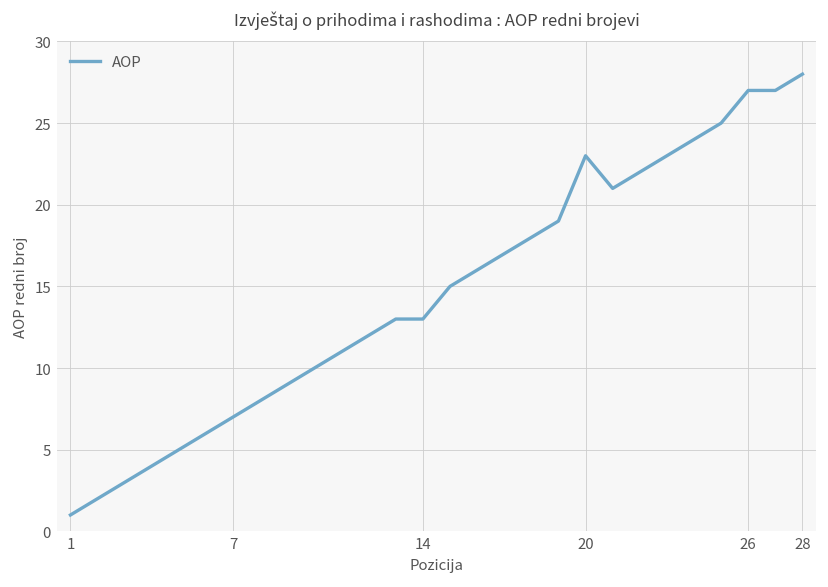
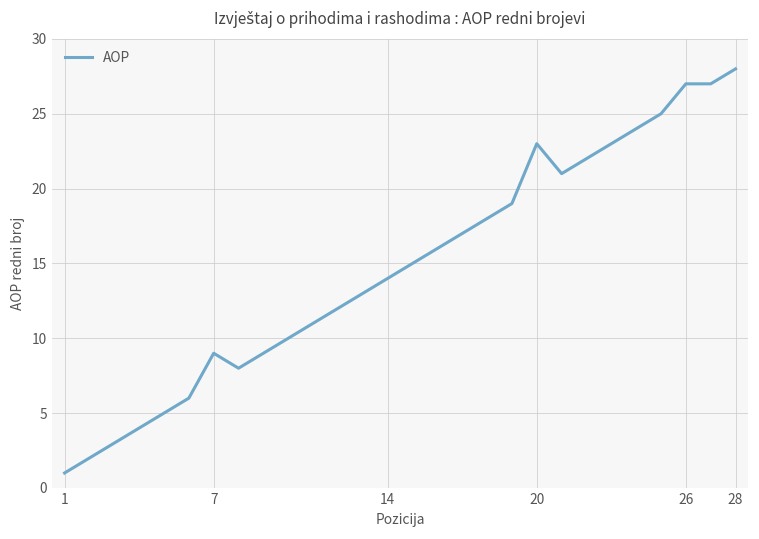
  {
    "1": 1,
-   "7": 7,
-   "14": 13,
+   "7": 9,
+   "14": 14,
    "20": 23,
    "26": 27,
    "28": 28
  }
